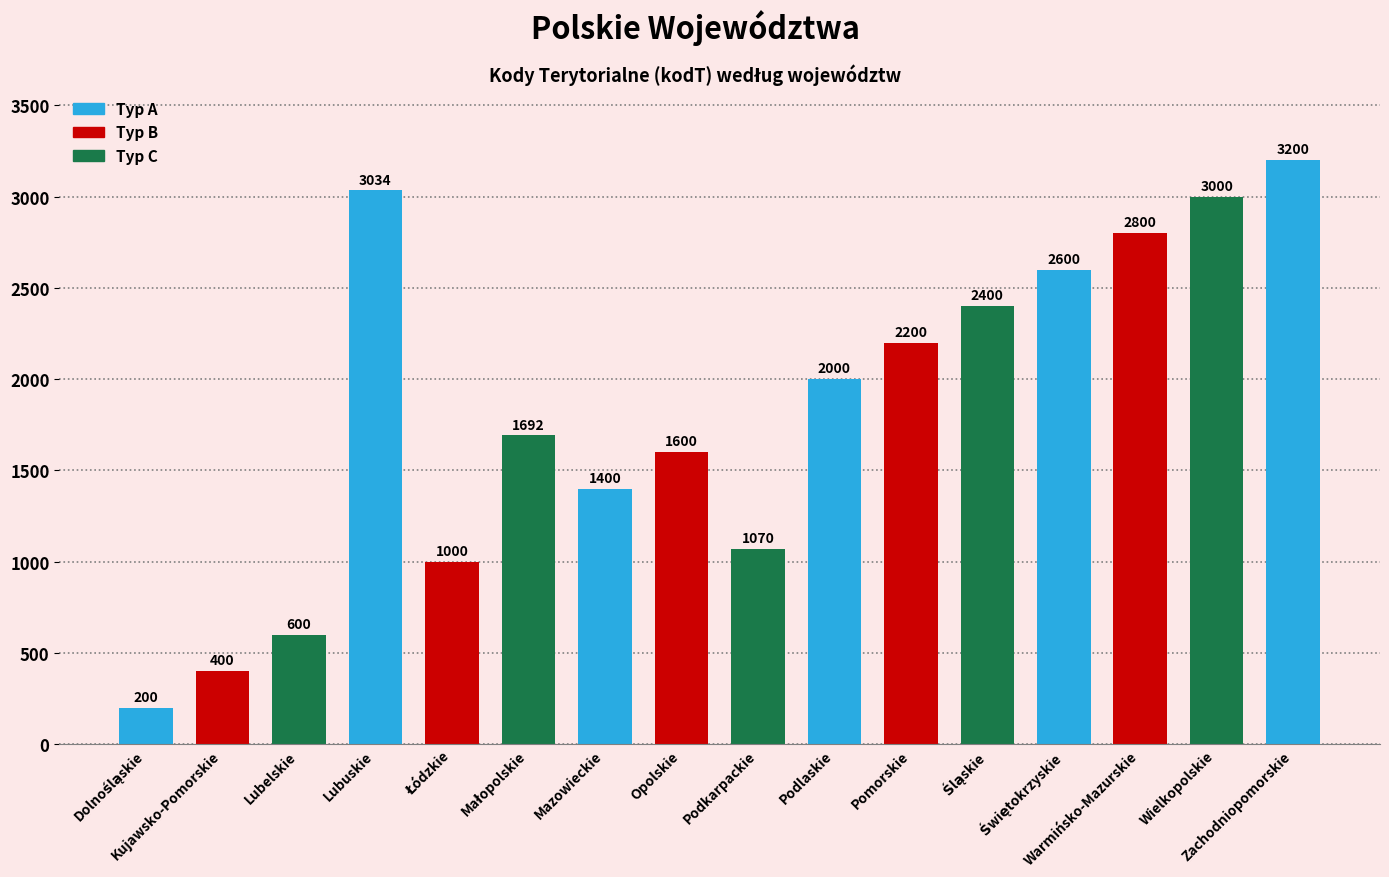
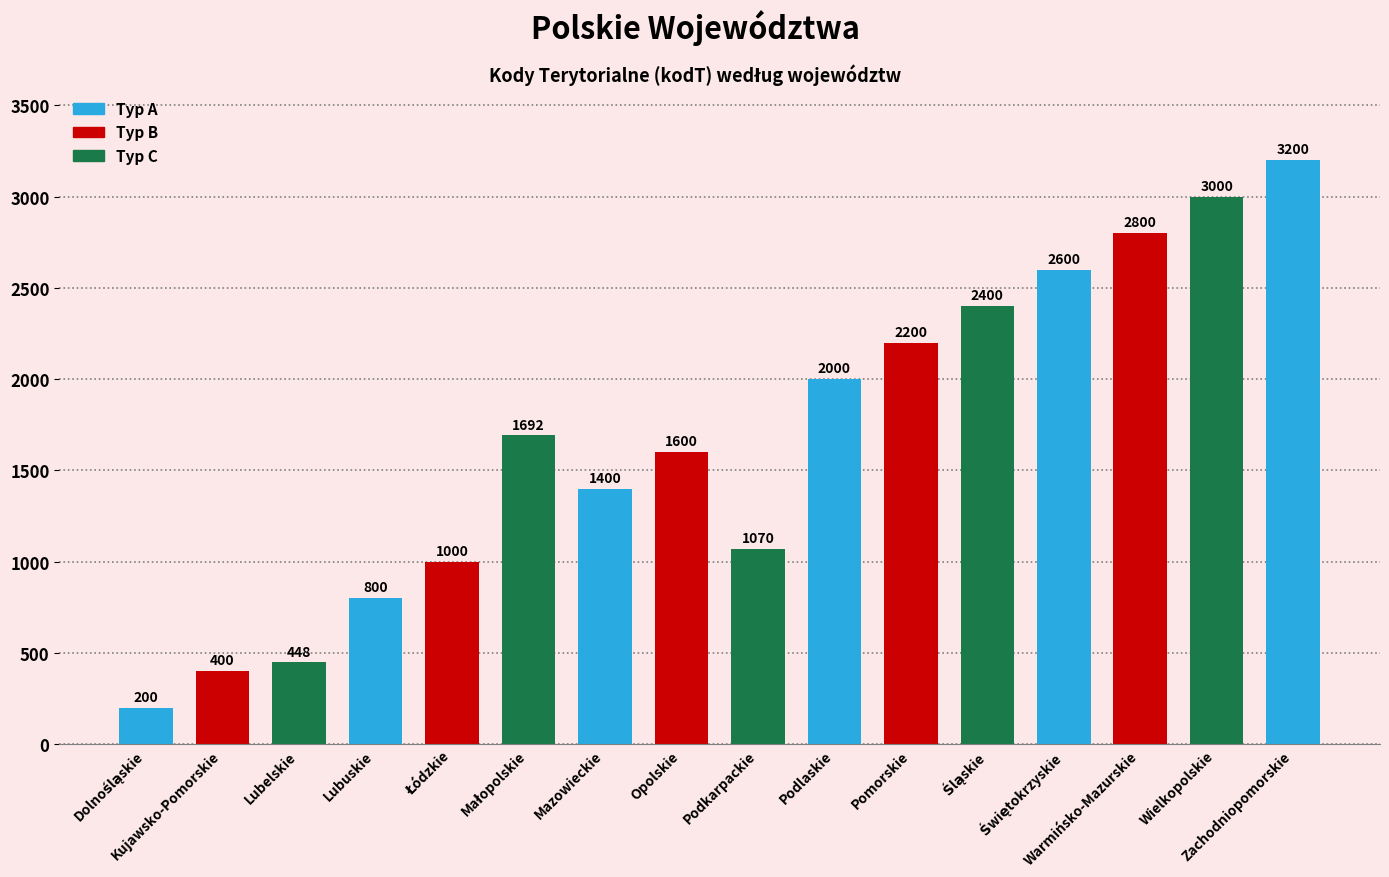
  {
    "Dolnośląskie": 200,
    "Kujawsko-Pomorskie": 400,
-   "Lubelskie": 600,
-   "Lubuskie": 3034,
+   "Lubelskie": 448,
+   "Lubuskie": 800,
    "Łódzkie": 1000,
    "Małopolskie": 1692,
    "Mazowieckie": 1400,
    "Opolskie": 1600,
    "Podkarpackie": 1070,
    "Podlaskie": 2000,
    "Pomorskie": 2200,
    "Śląskie": 2400,
    "Świętokrzyskie": 2600,
    "Warmińsko-Mazurskie": 2800,
    "Wielkopolskie": 3000,
    "Zachodniopomorskie": 3200
  }
